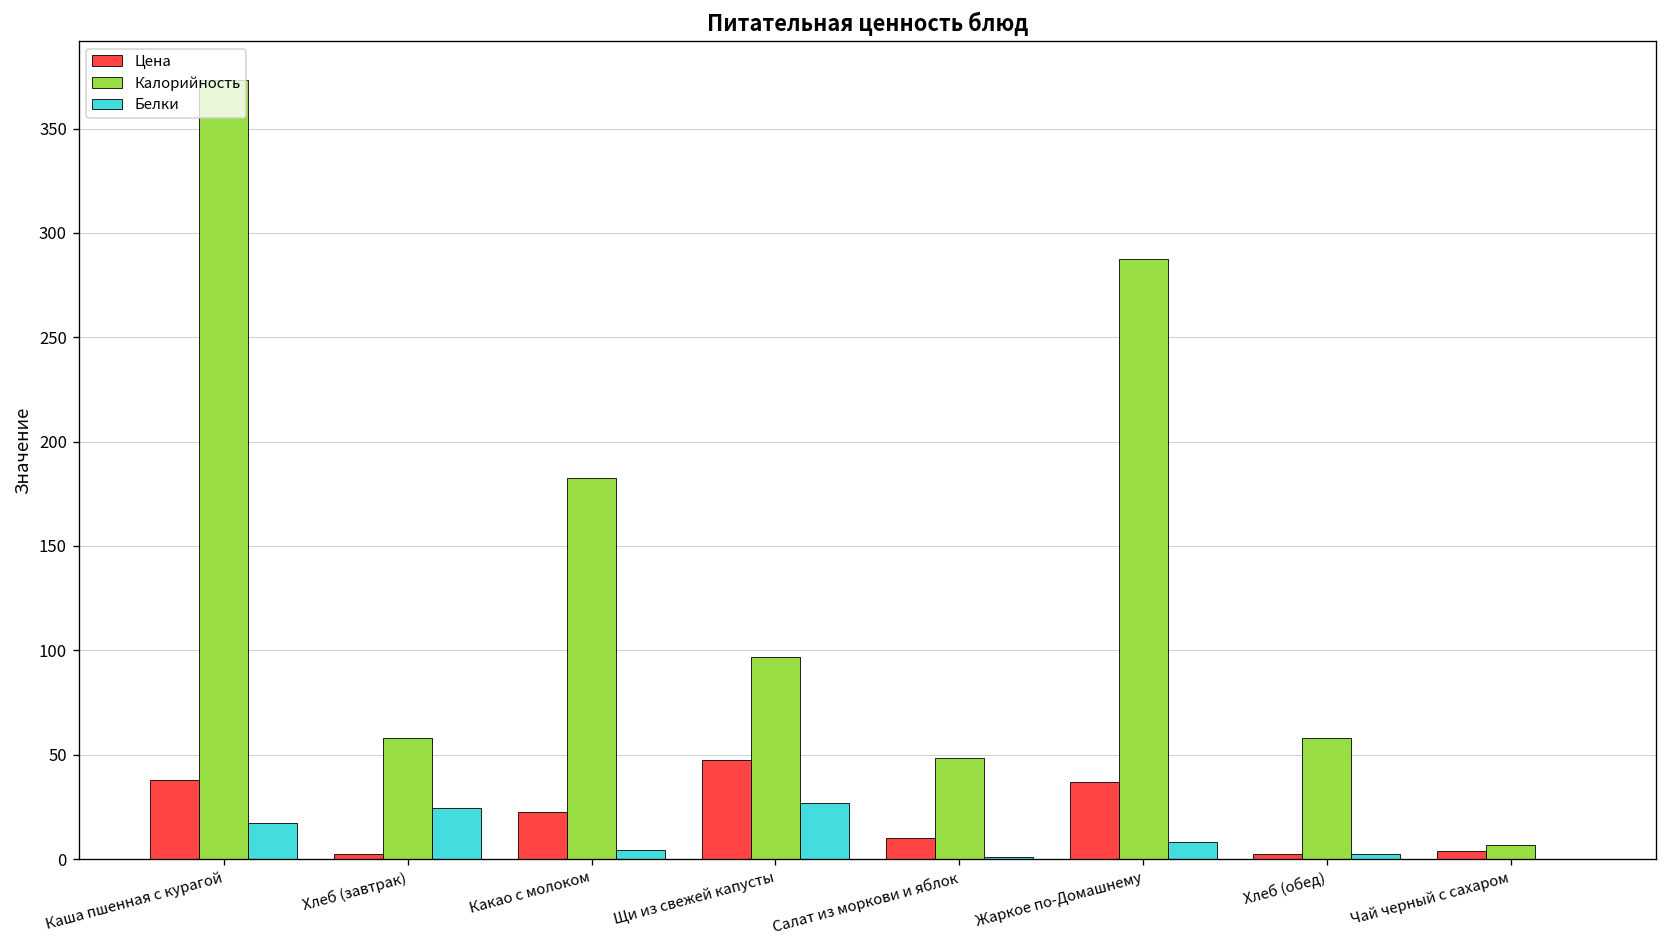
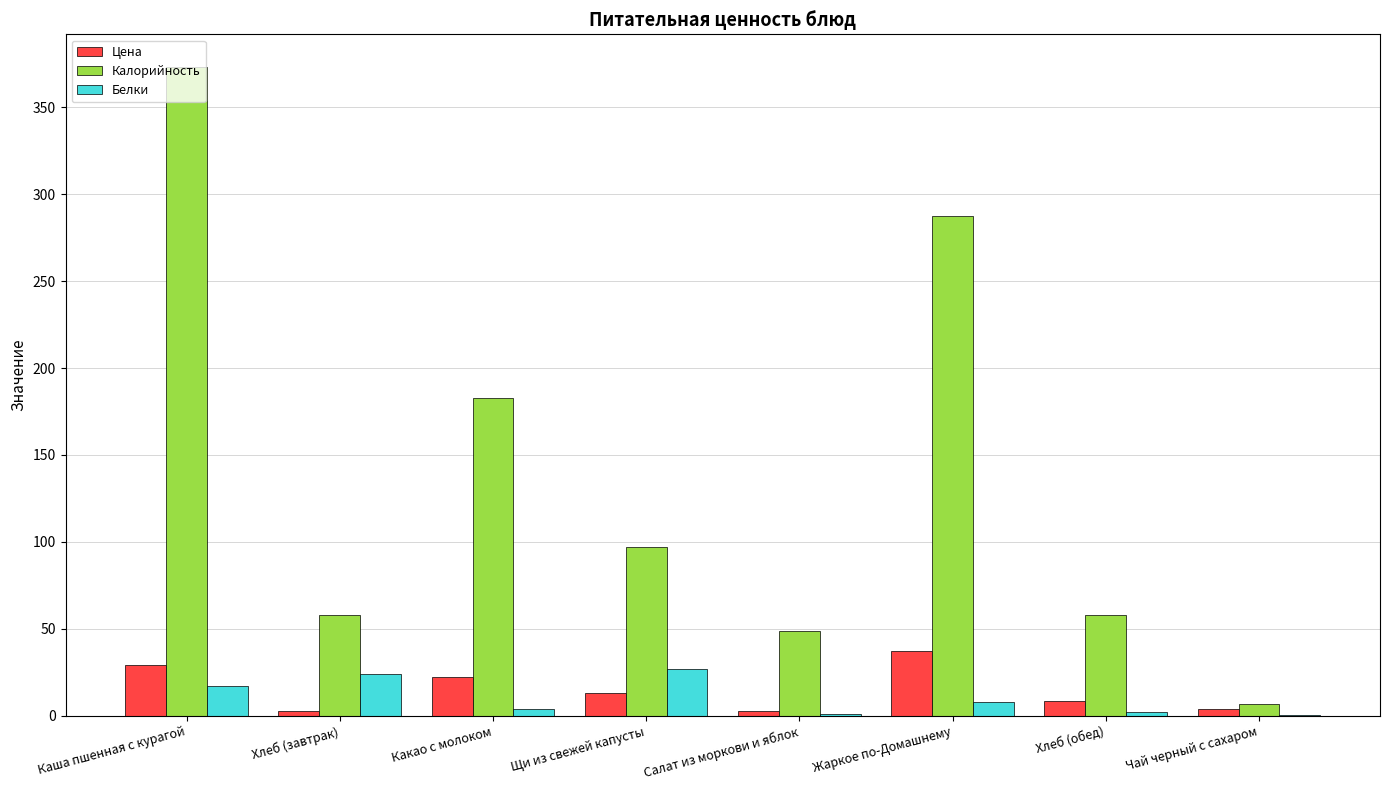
  {
    "Цена": {
-     "Каша пшенная с курагой": 38,
+     "Каша пшенная с курагой": 29,
      "Хлеб (завтрак)": 3,
      "Какао с молоком": 23,
-     "Щи из свежей капусты": 47,
-     "Салат из моркови и яблок": 10,
+     "Щи из свежей капусты": 13,
+     "Салат из моркови и яблок": 3,
      "Жаркое по-Домашнему": 37,
-     "Хлеб (обед)": 3,
+     "Хлеб (обед)": 9,
      "Чай черный с сахаром": 4
    },
    "Калорийность": {
      "Хлеб (завтрак)": 58,
      "Какао с молоком": 183,
      "Щи из свежей капусты": 97,
      "Салат из моркови и яблок": 49,
      "Жаркое по-Домашнему": 287,
      "Хлеб (обед)": 58,
      "Чай черный с сахаром": 7
    },
    "Белки": {
      "Каша пшенная с курагой": 17,
      "Хлеб (завтрак)": 24,
      "Какао с молоком": 4,
      "Щи из свежей капусты": 27,
      "Жаркое по-Домашнему": 8,
      "Хлеб (обед)": 2
    }
  }
